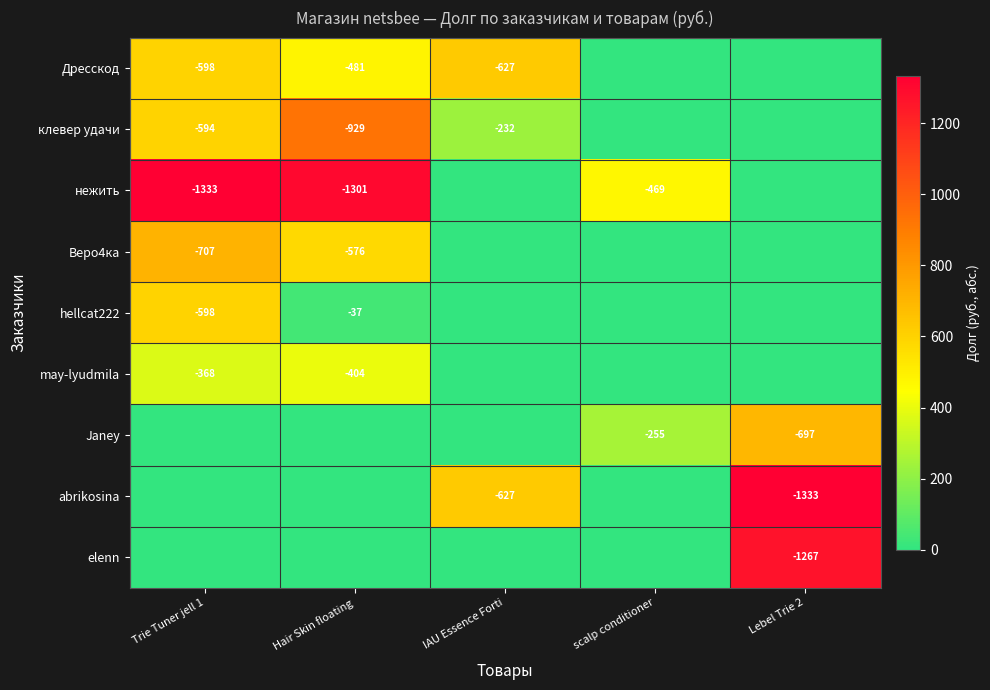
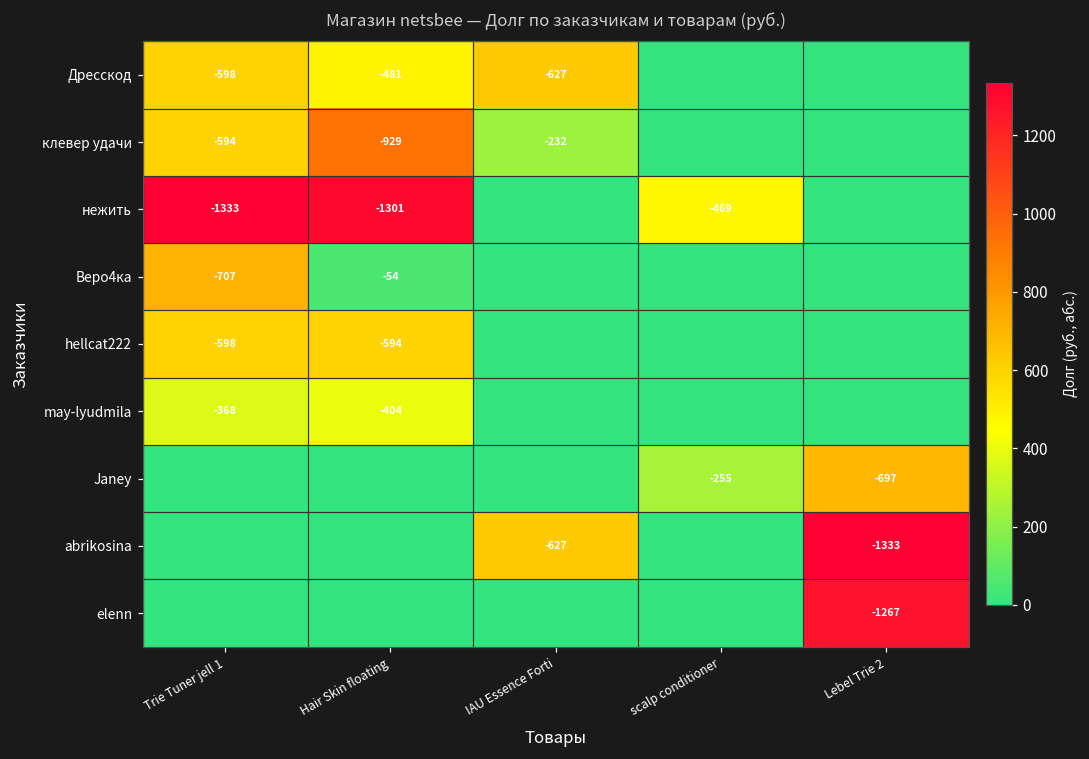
  {
    "Дресскод": {
      "Trie Tuner jell 1": -598,
      "Hair Skin floating": -481,
      "IAU Essence Forti": -627
    },
    "клевер удачи": {
      "Trie Tuner jell 1": -594,
      "Hair Skin floating": -929,
      "IAU Essence Forti": -232
    },
    "нежить": {
      "Trie Tuner jell 1": -1333,
      "Hair Skin floating": -1301,
      "scalp conditioner": -469
    },
    "Веро4ка": {
      "Trie Tuner jell 1": -707,
-     "Hair Skin floating": -576
+     "Hair Skin floating": -54
    },
    "hellcat222": {
      "Trie Tuner jell 1": -598,
-     "Hair Skin floating": -37
+     "Hair Skin floating": -594
    },
    "may-lyudmila": {
      "Trie Tuner jell 1": -368,
      "Hair Skin floating": -404
    },
    "Janey": {
      "scalp conditioner": -255,
      "Lebel Trie 2": -697
    },
    "abrikosina": {
      "IAU Essence Forti": -627,
      "Lebel Trie 2": -1333
    },
    "elenn": {
      "Lebel Trie 2": -1267
    }
  }
